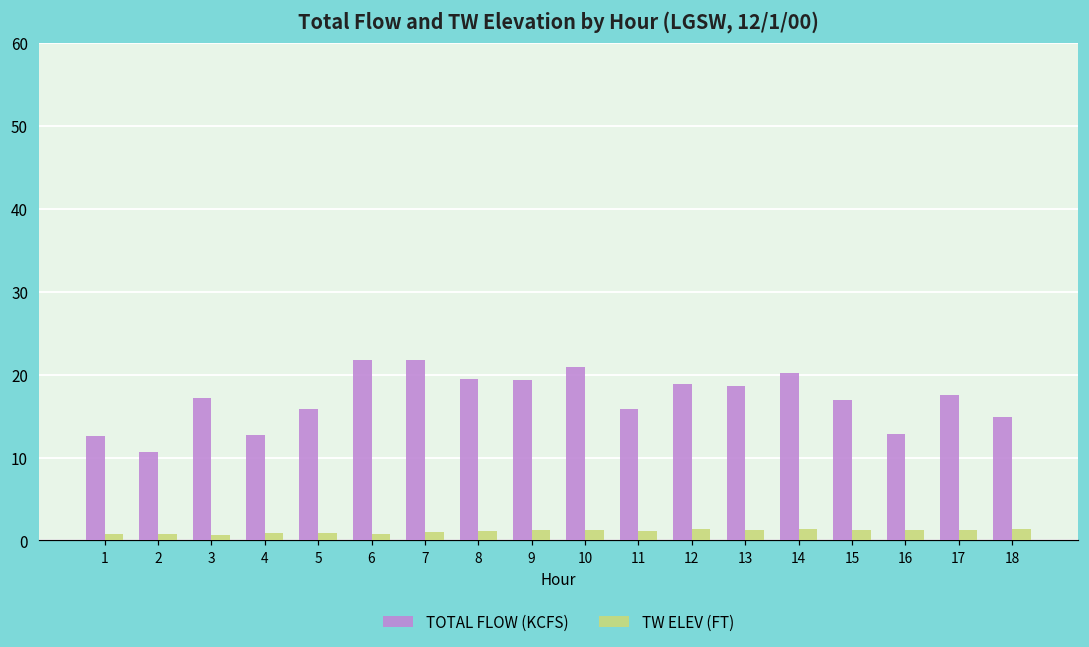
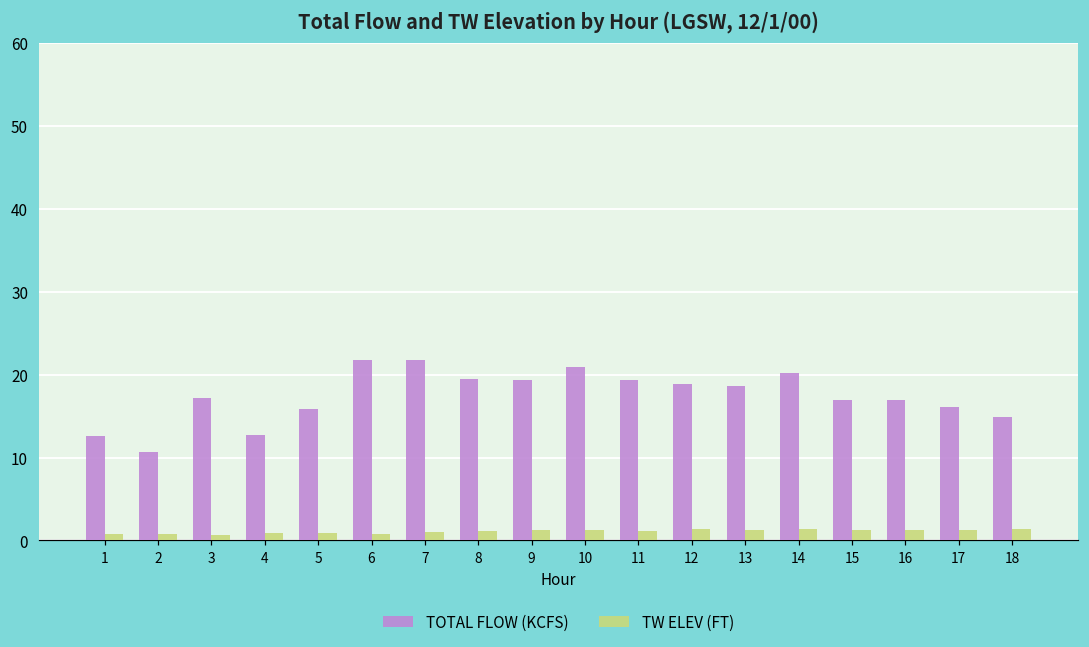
  {
    "TOTAL FLOW (KCFS)": {
      "1": 13,
      "2": 11,
      "3": 17,
      "4": 13,
      "5": 16,
      "6": 22,
      "7": 22,
      "8": 20,
      "9": 19,
      "10": 21,
-     "11": 16,
+     "11": 19,
      "12": 19,
      "13": 19,
      "14": 20,
      "15": 17,
-     "16": 13,
-     "17": 18,
+     "16": 17,
+     "17": 16,
      "18": 15
    },
    "TW ELEV (FT)": {
      "1": 1,
      "2": 1,
      "3": 1,
      "4": 1,
      "5": 1,
      "6": 1,
      "7": 1,
      "8": 1,
      "9": 1,
      "10": 1,
      "11": 1,
      "12": 1,
      "13": 1,
      "14": 1,
      "15": 1,
      "16": 1,
      "17": 1,
      "18": 1
    }
  }
